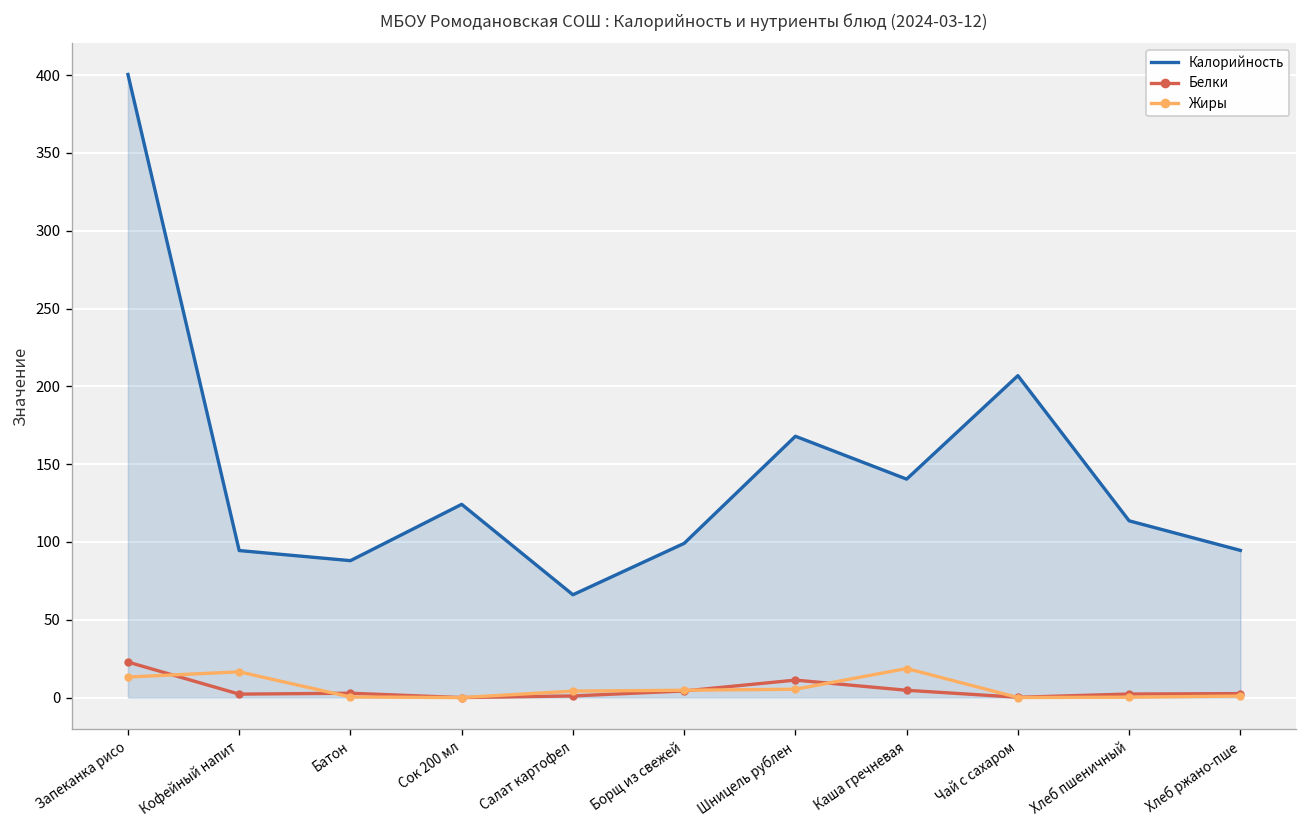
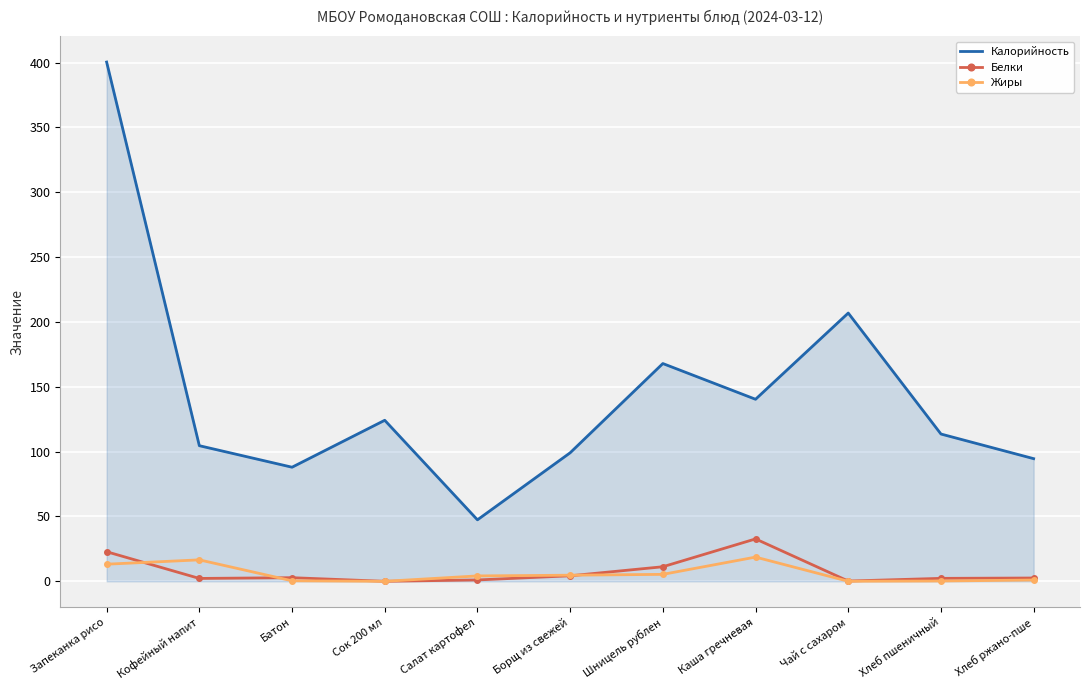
  {
    "Калорийность": {
      "Запеканка рисо": 400,
-     "Кофейный напит": 95,
+     "Кофейный напит": 105,
      "Батон": 88,
      "Сок 200 мл": 124,
-     "Салат картофел": 66,
+     "Салат картофел": 47,
      "Борщ из свежей": 99,
      "Шницель рублен": 168,
      "Каша гречневая": 140,
      "Чай с сахаром": 207,
      "Хлеб пшеничный": 114,
      "Хлеб ржано-пше": 95
    },
    "Белки": {
      "Запеканка рисо": 23,
      "Кофейный напит": 2,
      "Батон": 3,
      "Салат картофел": 1,
      "Шницель рублен": 11,
-     "Каша гречневая": 5,
+     "Каша гречневая": 33,
      "Хлеб пшеничный": 2
    },
    "Жиры": {
      "Запеканка рисо": 13,
      "Кофейный напит": 17,
      "Батон": 0,
      "Салат картофел": 4,
      "Шницель рублен": 5,
      "Каша гречневая": 19,
      "Хлеб пшеничный": 0
    }
  }
